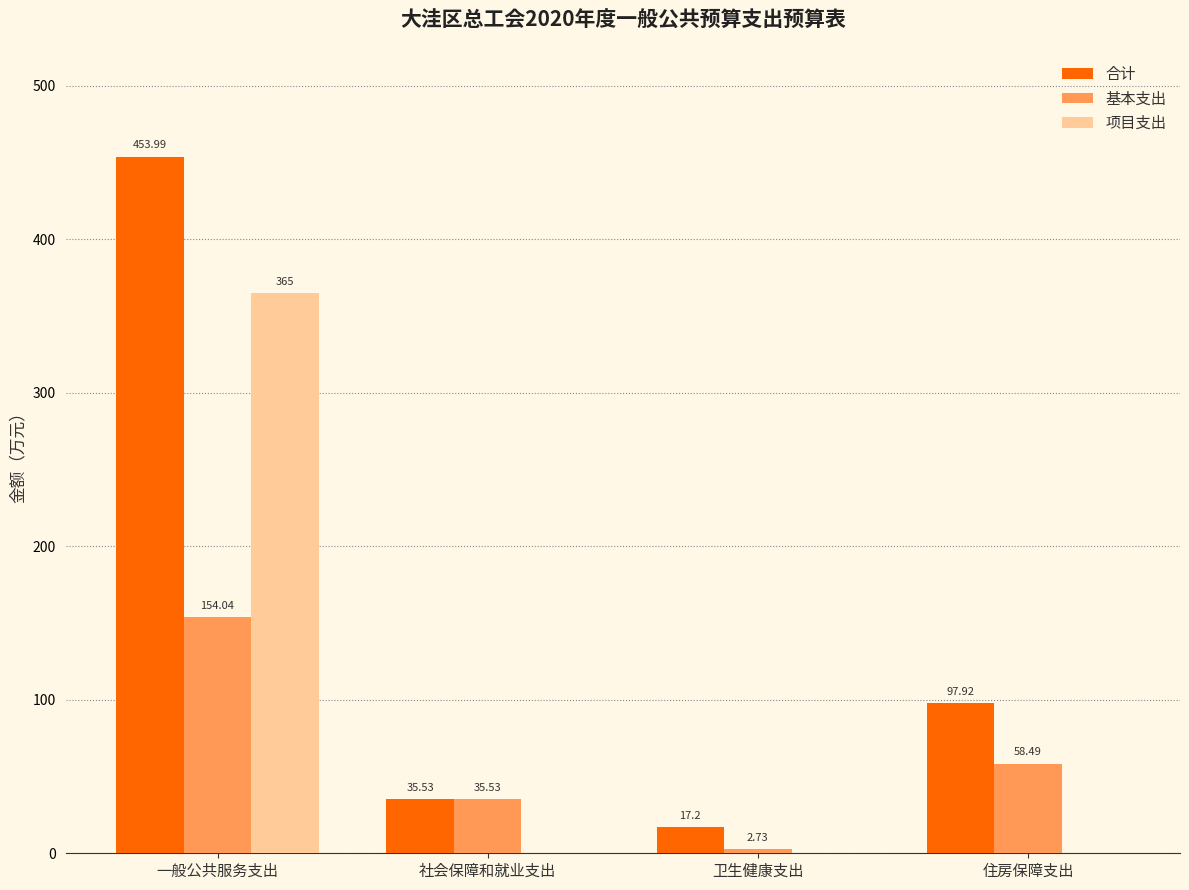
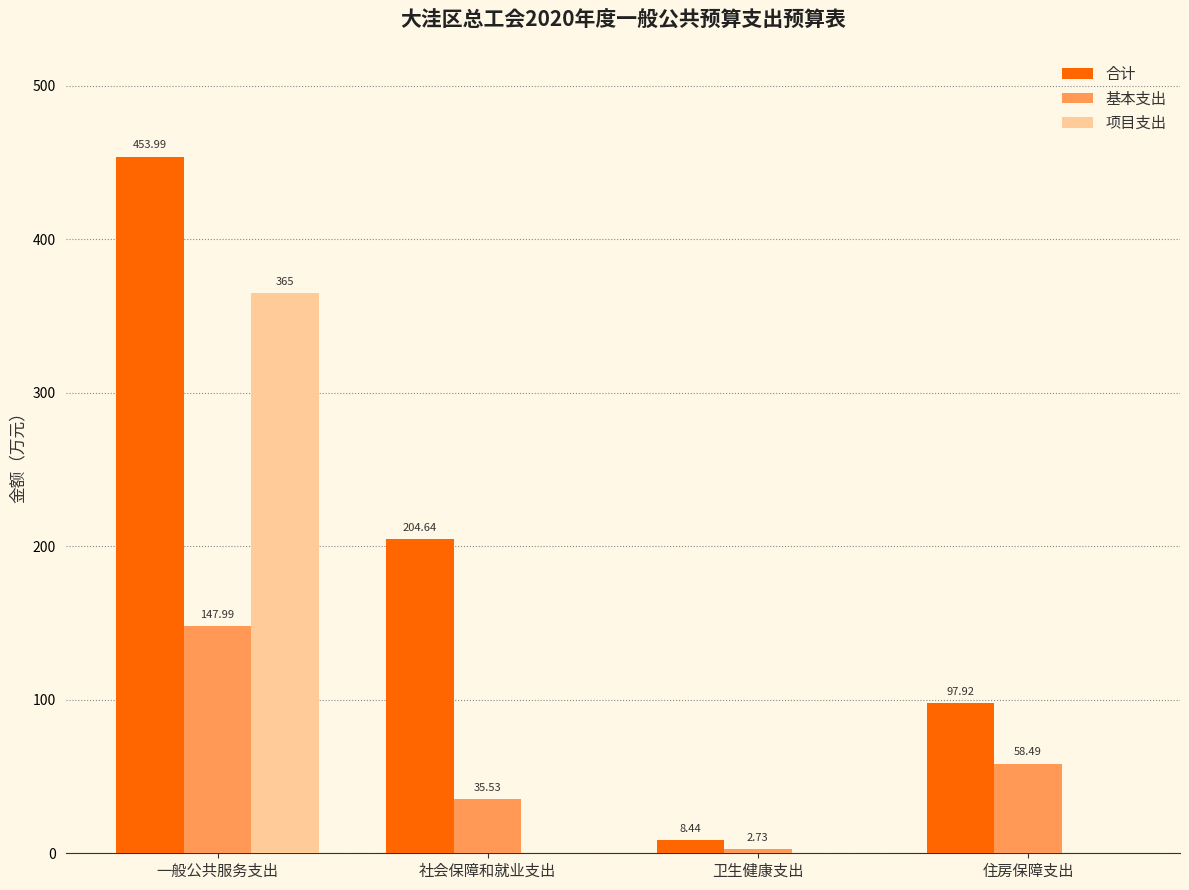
  {
    "合计": {
      "一般公共服务支出": 453.99,
-     "社会保障和就业支出": 35.53,
-     "卫生健康支出": 17.2,
+     "社会保障和就业支出": 204.64,
+     "卫生健康支出": 8.44,
      "住房保障支出": 97.92
    },
    "基本支出": {
-     "一般公共服务支出": 154.04,
+     "一般公共服务支出": 147.99,
      "社会保障和就业支出": 35.53,
      "卫生健康支出": 2.73,
      "住房保障支出": 58.49
    },
    "项目支出": {
      "一般公共服务支出": 365
    }
  }
